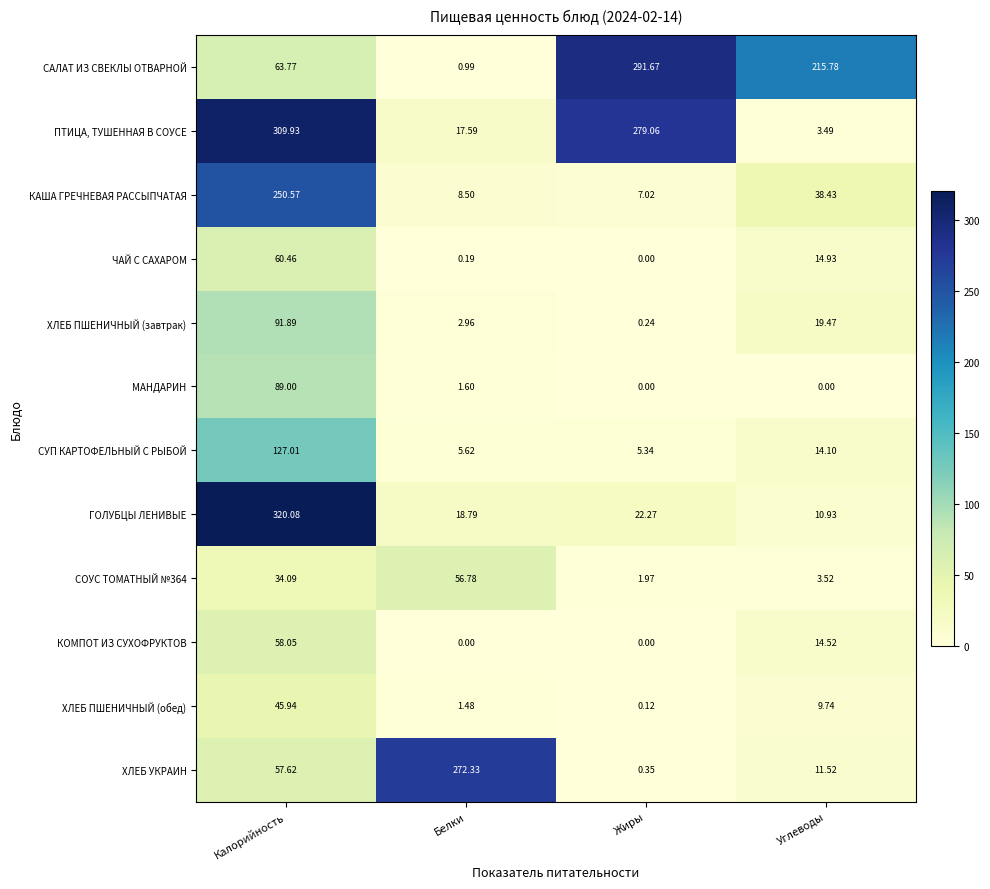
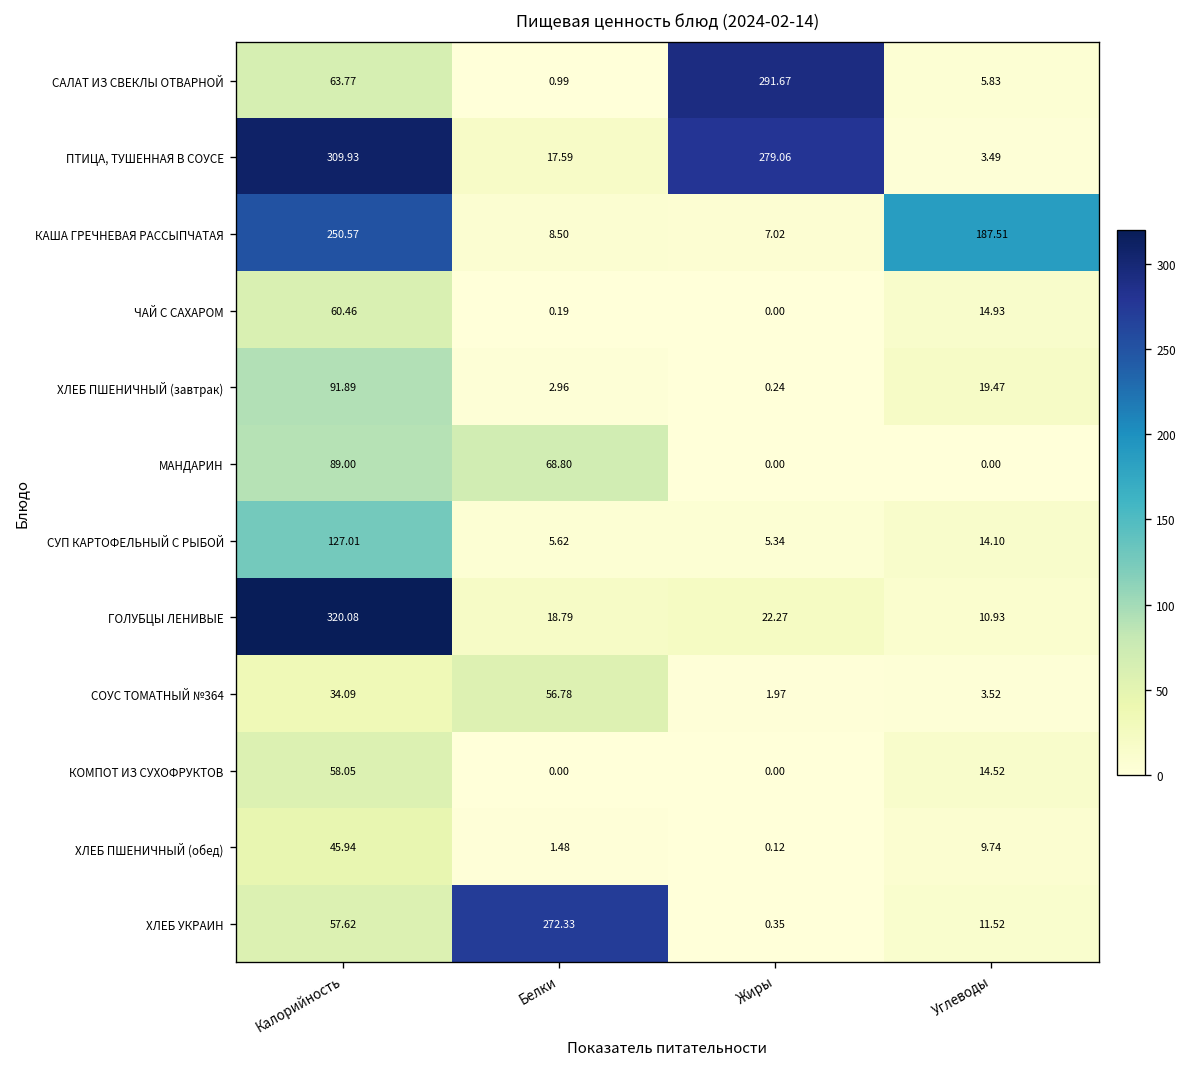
  {
    "САЛАТ ИЗ СВЕКЛЫ ОТВАРНОЙ": {
      "Калорийность": 63.77,
      "Белки": 0.99,
      "Жиры": 291.67,
-     "Углеводы": 215.78
+     "Углеводы": 5.83
    },
    "ПТИЦА, ТУШЕННАЯ В СОУСЕ": {
      "Калорийность": 309.93,
      "Белки": 17.59,
      "Жиры": 279.06,
      "Углеводы": 3.49
    },
    "КАША ГРЕЧНЕВАЯ РАССЫПЧАТАЯ": {
      "Калорийность": 250.57,
      "Белки": 8.50,
      "Жиры": 7.02,
-     "Углеводы": 38.43
+     "Углеводы": 187.51
    },
    "ЧАЙ С САХАРОМ": {
      "Калорийность": 60.46,
      "Белки": 0.19,
      "Жиры": 0.00,
      "Углеводы": 14.93
    },
    "ХЛЕБ ПШЕНИЧНЫЙ (завтрак)": {
      "Калорийность": 91.89,
      "Белки": 2.96,
      "Жиры": 0.24,
      "Углеводы": 19.47
    },
    "МАНДАРИН": {
      "Калорийность": 89.00,
-     "Белки": 1.60,
+     "Белки": 68.80,
      "Жиры": 0.00,
      "Углеводы": 0.00
    },
    "СУП КАРТОФЕЛЬНЫЙ С РЫБОЙ": {
      "Калорийность": 127.01,
      "Белки": 5.62,
      "Жиры": 5.34,
      "Углеводы": 14.10
    },
    "ГОЛУБЦЫ ЛЕНИВЫЕ": {
      "Калорийность": 320.08,
      "Белки": 18.79,
      "Жиры": 22.27,
      "Углеводы": 10.93
    },
    "СОУС ТОМАТНЫЙ №364": {
      "Калорийность": 34.09,
      "Белки": 56.78,
      "Жиры": 1.97,
      "Углеводы": 3.52
    },
    "КОМПОТ ИЗ СУХОФРУКТОВ": {
      "Калорийность": 58.05,
      "Белки": 0.00,
      "Жиры": 0.00,
      "Углеводы": 14.52
    },
    "ХЛЕБ ПШЕНИЧНЫЙ (обед)": {
      "Калорийность": 45.94,
      "Белки": 1.48,
      "Жиры": 0.12,
      "Углеводы": 9.74
    },
    "ХЛЕБ УКРАИН": {
      "Калорийность": 57.62,
      "Белки": 272.33,
      "Жиры": 0.35,
      "Углеводы": 11.52
    }
  }
